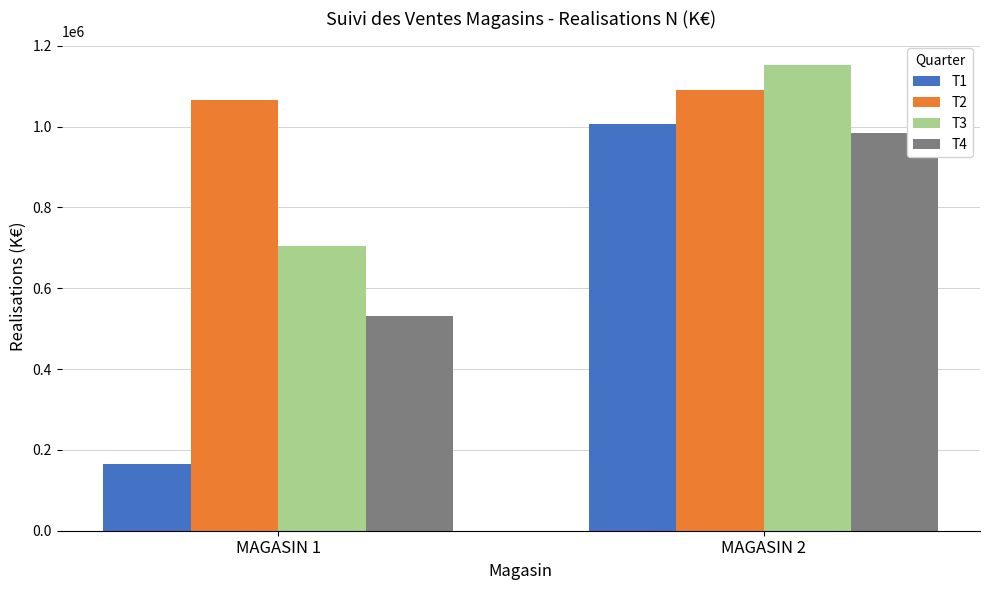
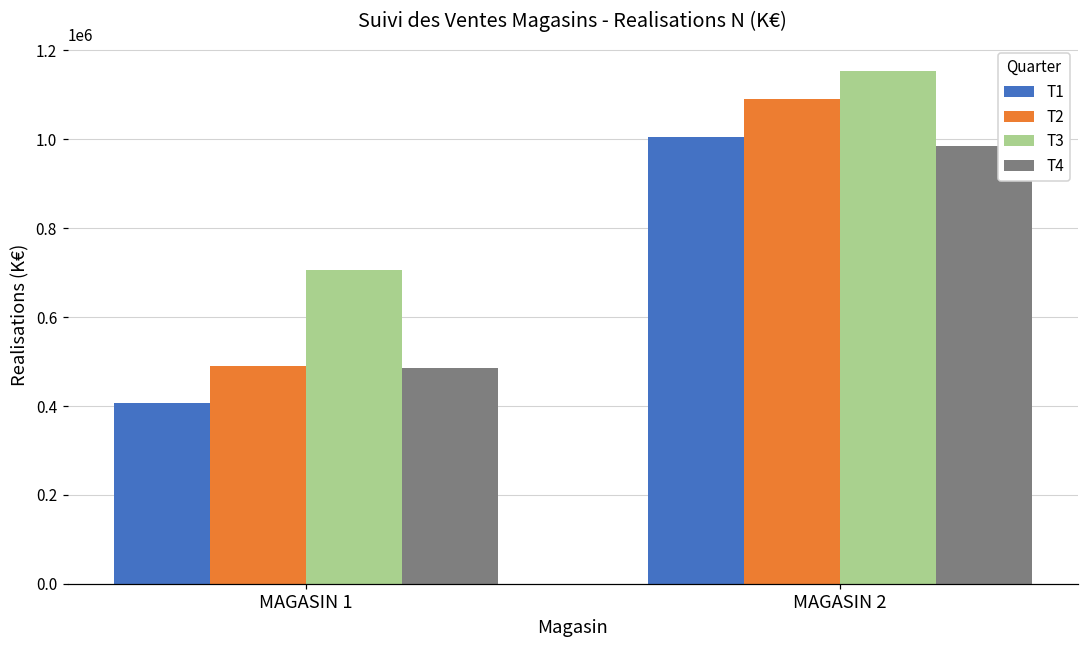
  {
    "T1": {
-     "MAGASIN 1": 160000,
+     "MAGASIN 1": 410000,
      "MAGASIN 2": 1010000
    },
    "T2": {
-     "MAGASIN 1": 1070000,
+     "MAGASIN 1": 490000,
      "MAGASIN 2": 1090000
    },
    "T3": {
      "MAGASIN 1": 710000,
      "MAGASIN 2": 1150000
    },
    "T4": {
-     "MAGASIN 1": 530000,
+     "MAGASIN 1": 490000,
      "MAGASIN 2": 990000
    }
  }
